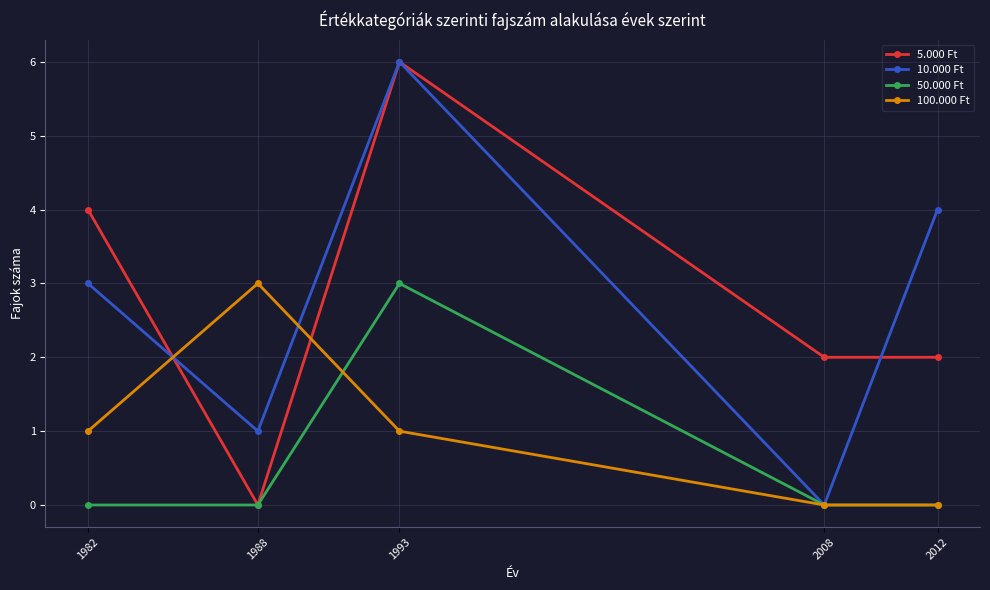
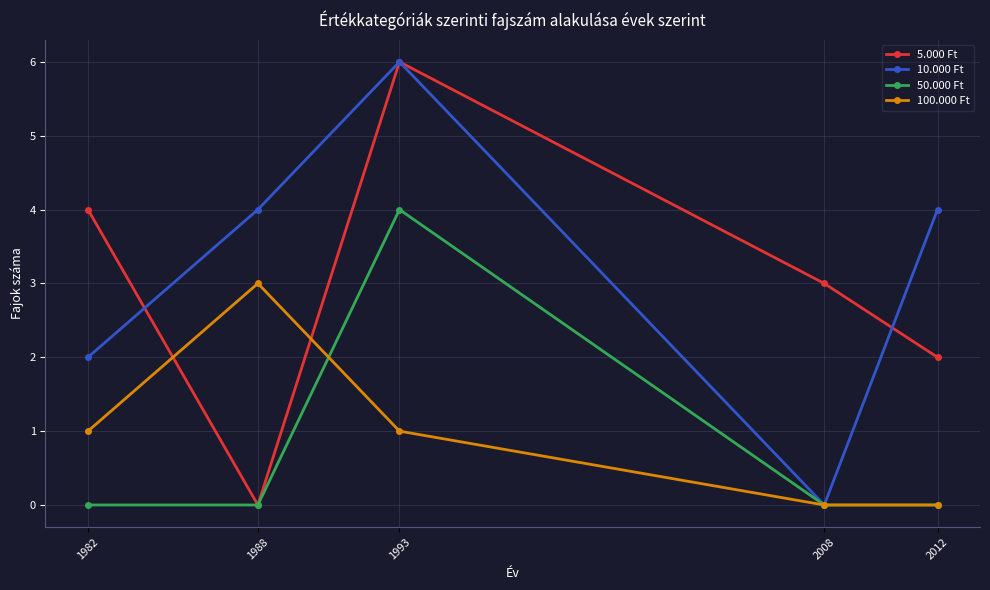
  {
    "5.000 Ft": {
      "1982": 4,
-     "2008": 2,
+     "2008": 3,
      "2012": 2
    },
    "10.000 Ft": {
-     "1982": 3,
-     "1988": 1,
+     "1982": 2,
+     "1988": 4,
      "2012": 4
    },
    "50.000 Ft": {
      "1982": 0,
-     "1993": 3
+     "1993": 4
    },
    "100.000 Ft": {
      "1982": 1,
      "1988": 3,
      "1993": 1
    }
  }
